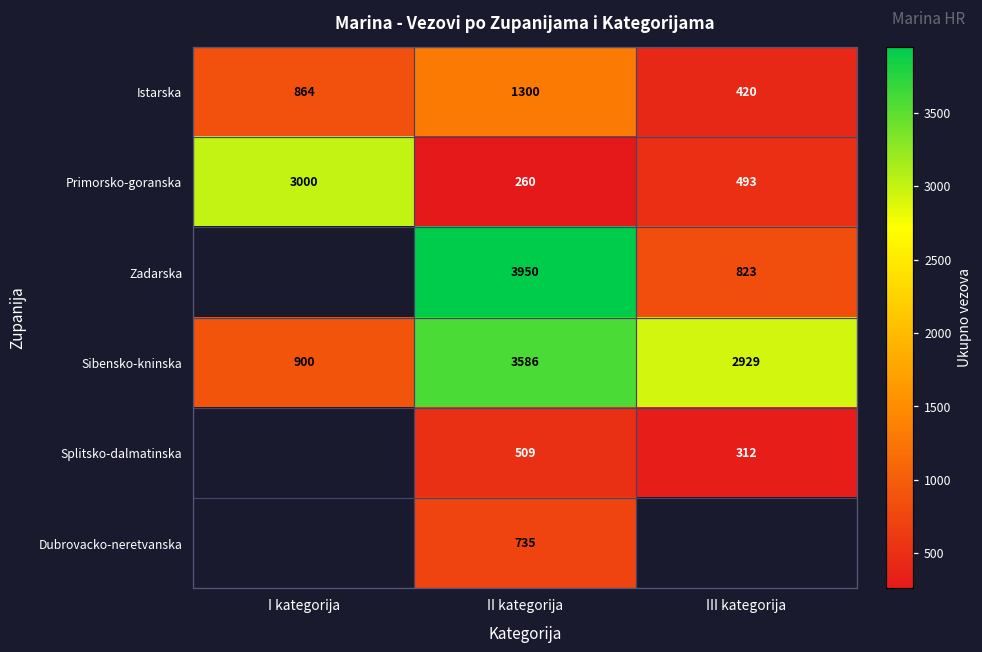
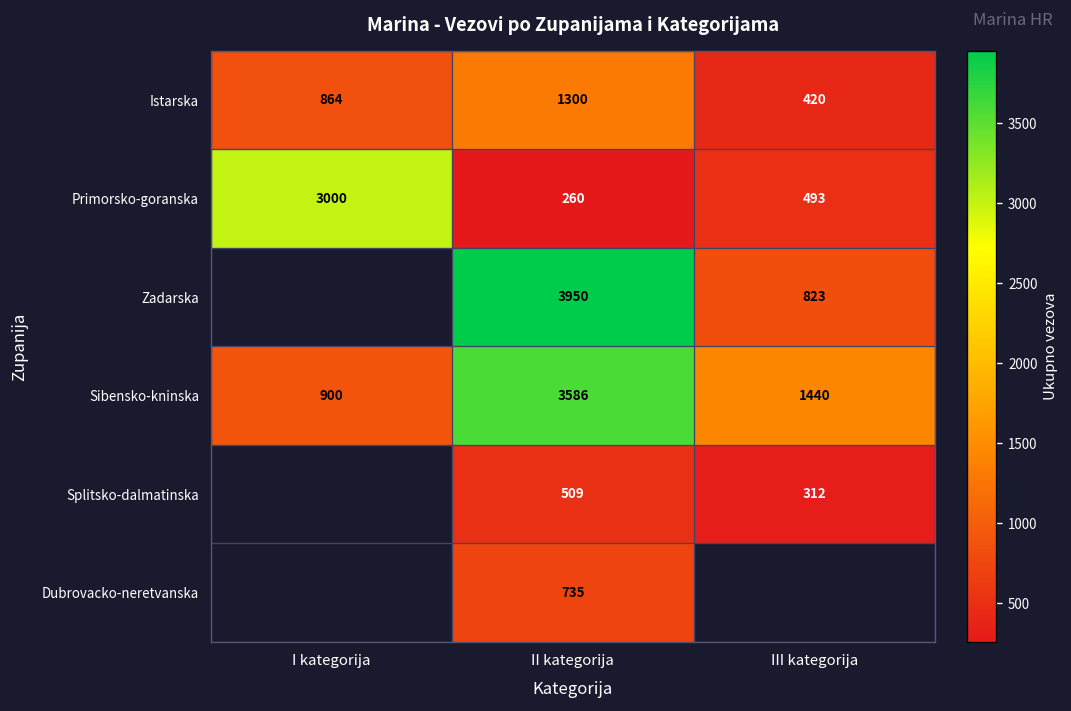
  {
    "Istarska": {
      "I kategorija": 864,
      "II kategorija": 1300,
      "III kategorija": 420
    },
    "Primorsko-goranska": {
      "I kategorija": 3000,
      "II kategorija": 260,
      "III kategorija": 493
    },
    "Zadarska": {
      "II kategorija": 3950,
      "III kategorija": 823
    },
    "Sibensko-kninska": {
      "I kategorija": 900,
      "II kategorija": 3586,
-     "III kategorija": 2929
+     "III kategorija": 1440
    },
    "Splitsko-dalmatinska": {
      "II kategorija": 509,
      "III kategorija": 312
    },
    "Dubrovacko-neretvanska": {
      "II kategorija": 735
    }
  }
